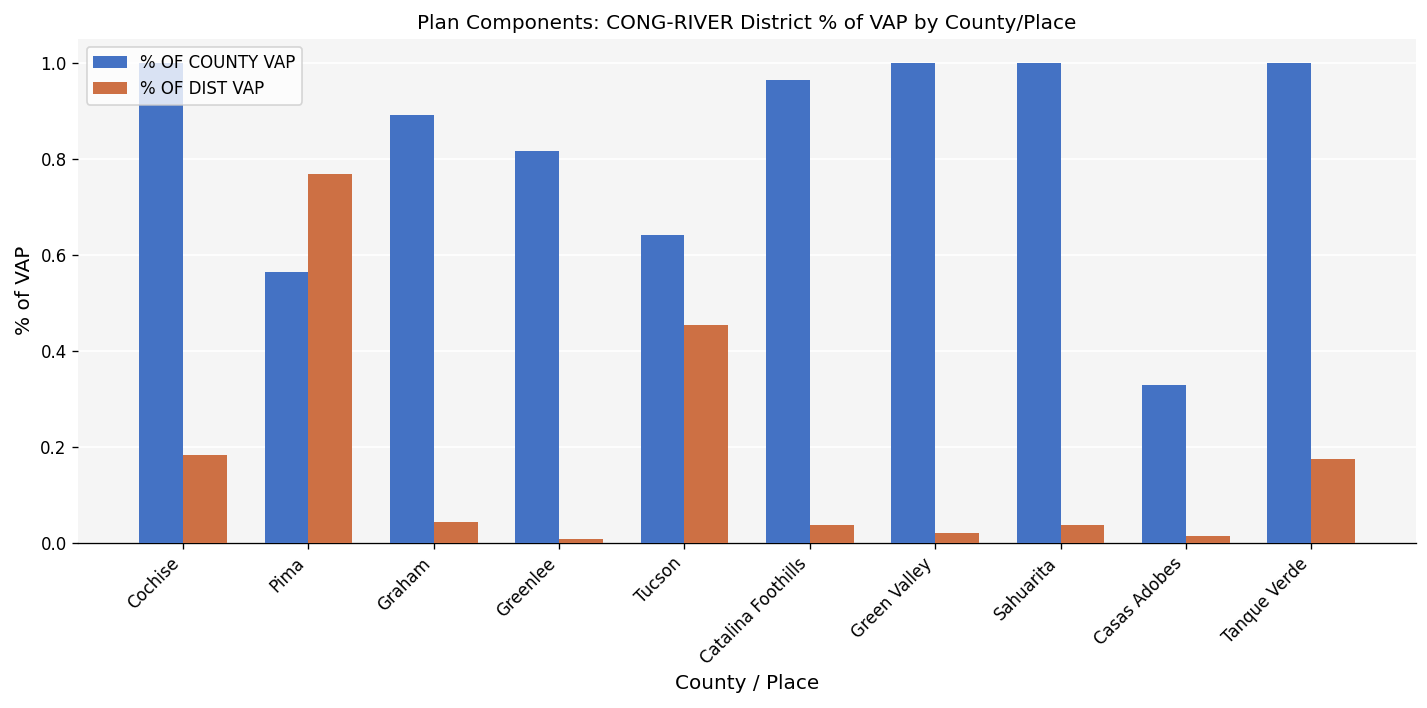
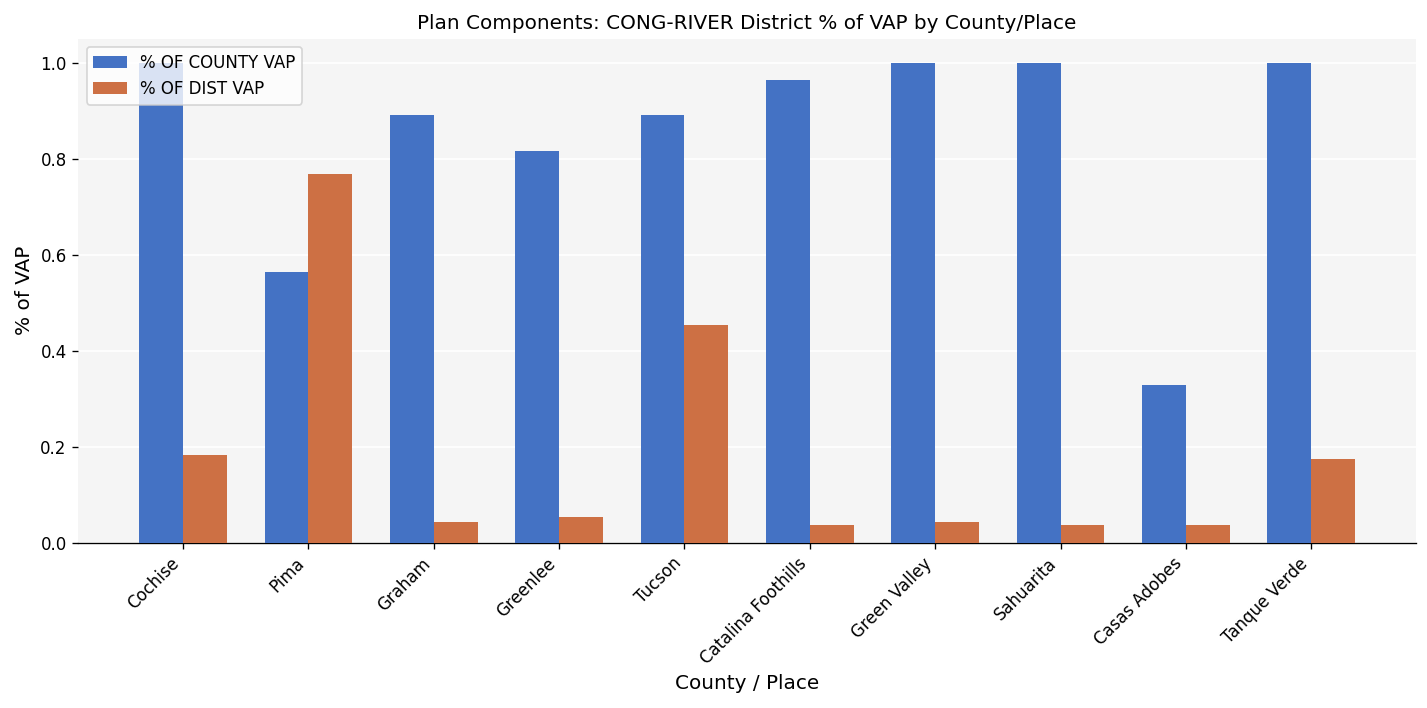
  {
    "% OF COUNTY VAP": {
      "Pima": 0.57,
      "Graham": 0.89,
      "Greenlee": 0.82,
-     "Tucson": 0.64,
+     "Tucson": 0.89,
      "Catalina Foothills": 0.96,
      "Green Valley": 1.00,
      "Sahuarita": 1.00,
      "Casas Adobes": 0.33,
      "Tanque Verde": 1.00
    },
    "% OF DIST VAP": {
      "Cochise": 0.18,
      "Pima": 0.77,
      "Graham": 0.04,
-     "Greenlee": 0.01,
+     "Greenlee": 0.05,
      "Tucson": 0.45,
      "Catalina Foothills": 0.04,
-     "Green Valley": 0.02,
+     "Green Valley": 0.04,
      "Sahuarita": 0.04,
-     "Casas Adobes": 0.01,
+     "Casas Adobes": 0.04,
      "Tanque Verde": 0.18
    }
  }
